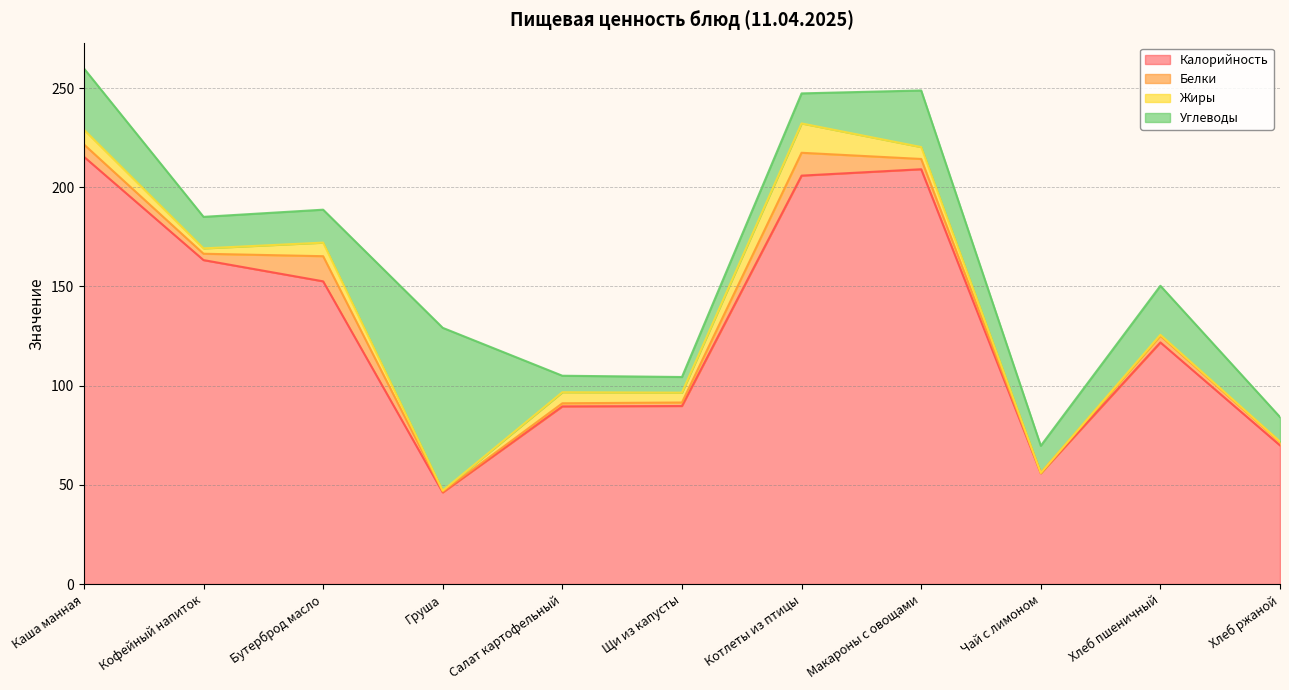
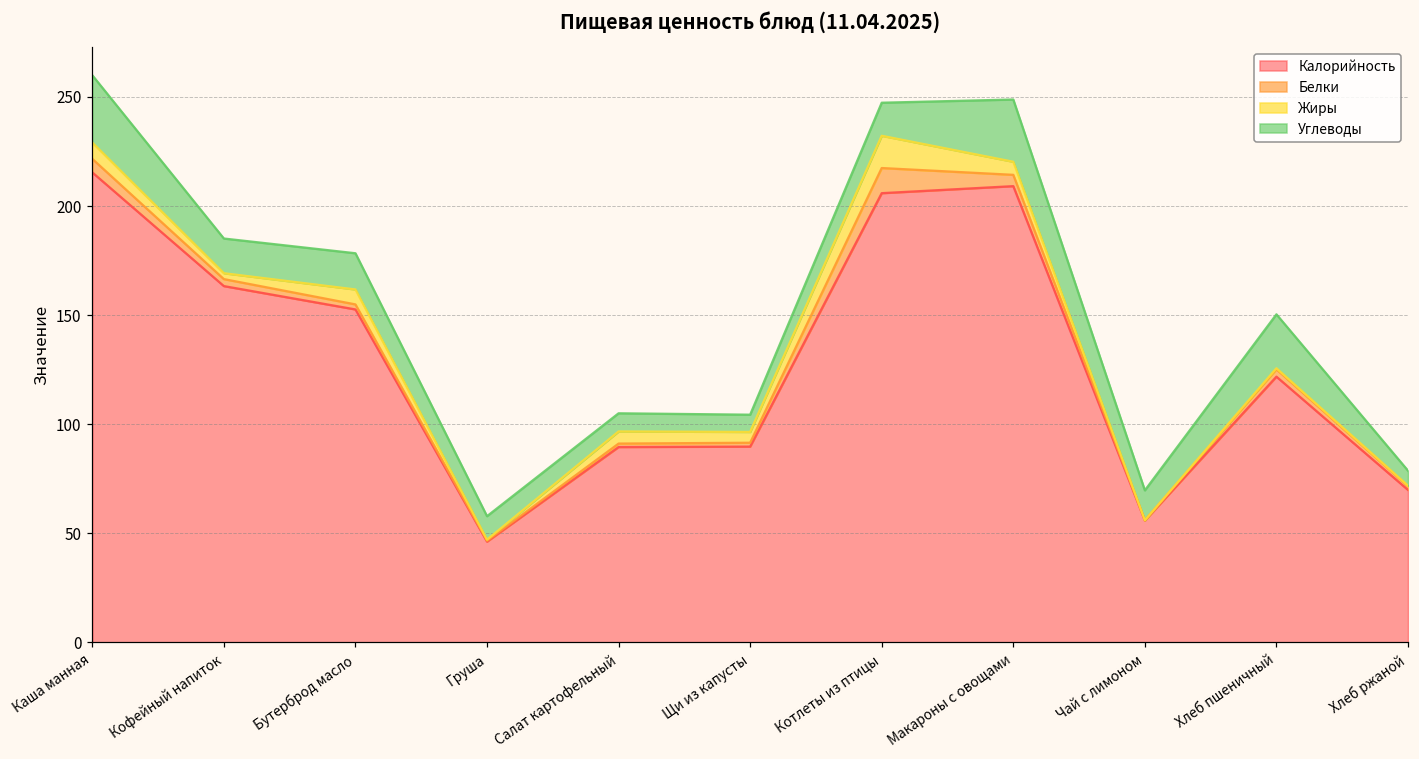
  {
    "Калорийность": {
      "Каша манная": 215,
      "Кофейный напиток": 163,
      "Бутерброд масло": 153,
      "Салат картофельный": 90,
      "Щи из капусты": 90,
      "Котлеты из птицы": 206,
      "Макароны с овощами": 209,
      "Хлеб пшеничный": 122,
      "Хлеб ржаной": 70
    },
    "Белки": {
      "Каша манная": 6,
      "Кофейный напиток": 3,
-     "Бутерброд масло": 13,
+     "Бутерброд масло": 2,
      "Салат картофельный": 2,
      "Щи из капусты": 2,
      "Котлеты из птицы": 12,
      "Макароны с овощами": 5
    },
    "Жиры": {
      "Каша манная": 7,
      "Кофейный напиток": 3,
      "Бутерброд масло": 7,
      "Салат картофельный": 6,
      "Щи из капусты": 5,
      "Котлеты из птицы": 15,
      "Макароны с овощами": 6
    },
    "Углеводы": {
      "Каша манная": 31,
      "Кофейный напиток": 16,
      "Бутерброд масло": 17,
-     "Груша": 82,
+     "Груша": 11,
      "Салат картофельный": 8,
      "Щи из капусты": 8,
      "Котлеты из птицы": 15,
      "Макароны с овощами": 29,
      "Чай с лимоном": 14,
      "Хлеб пшеничный": 25,
-     "Хлеб ржаной": 12
+     "Хлеб ржаной": 7
    }
  }
